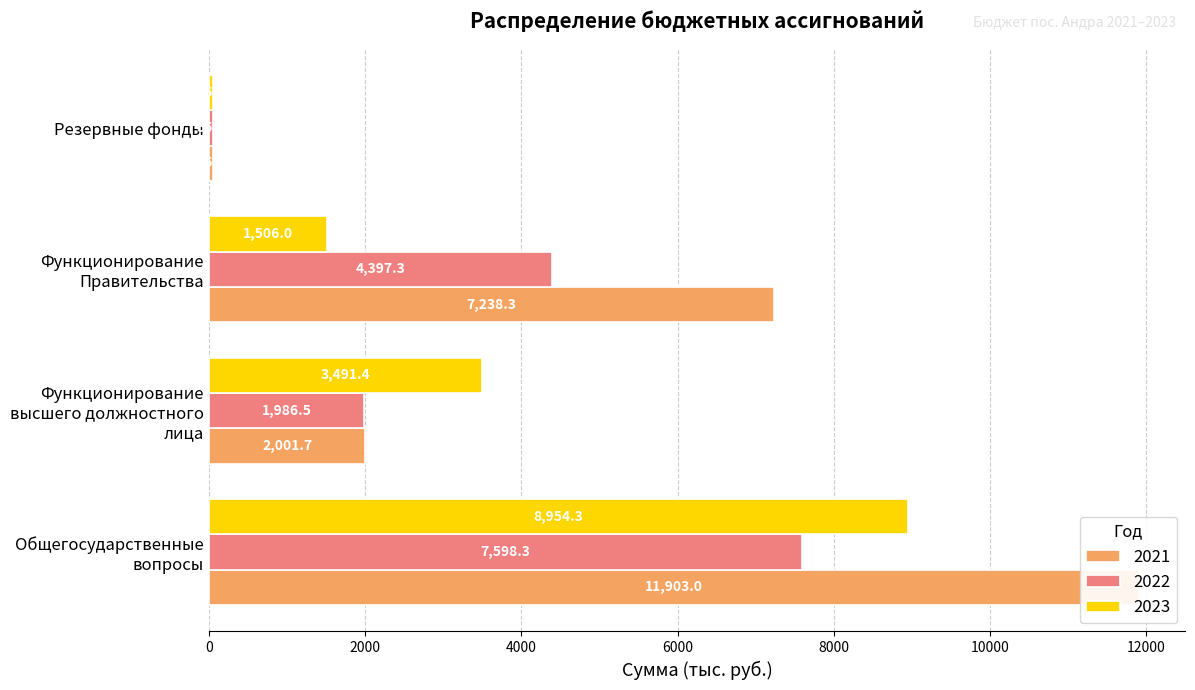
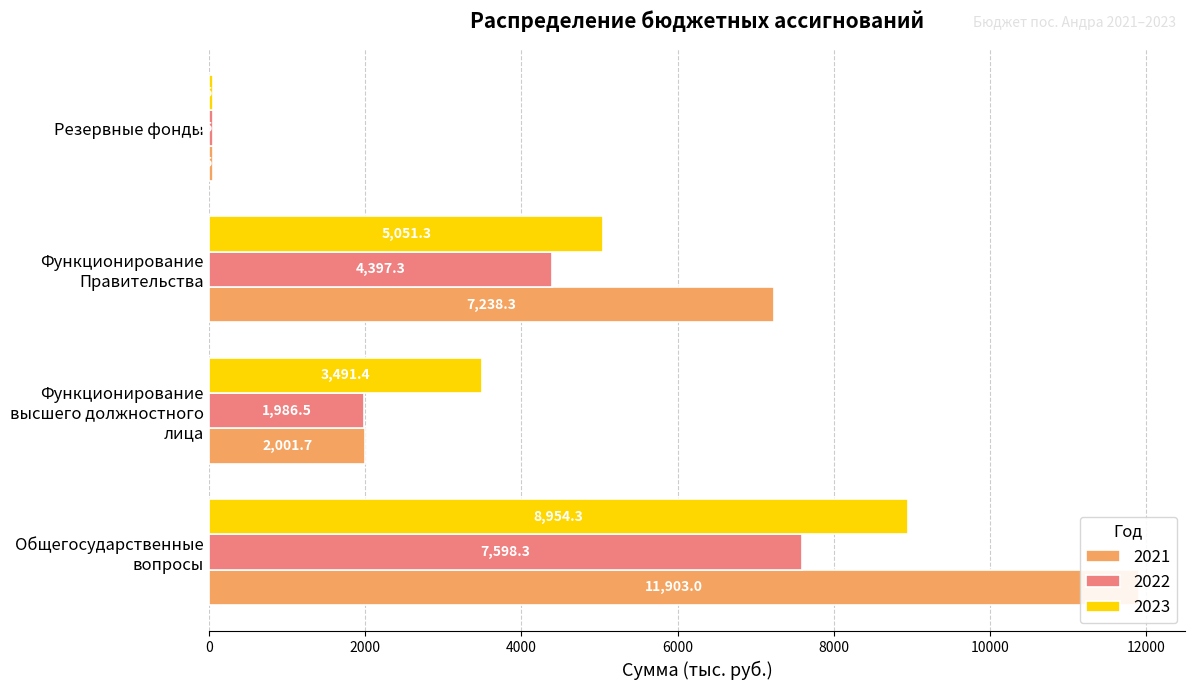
  {
    "2023": {
-     "Функционирование Правительства": "1,506.0",
+     "Функционирование Правительства": "5,051.3",
      "Функционирование высшего должностного лица": "3,491.4",
      "Общегосударственные вопросы": "8,954.3"
    }
  }
